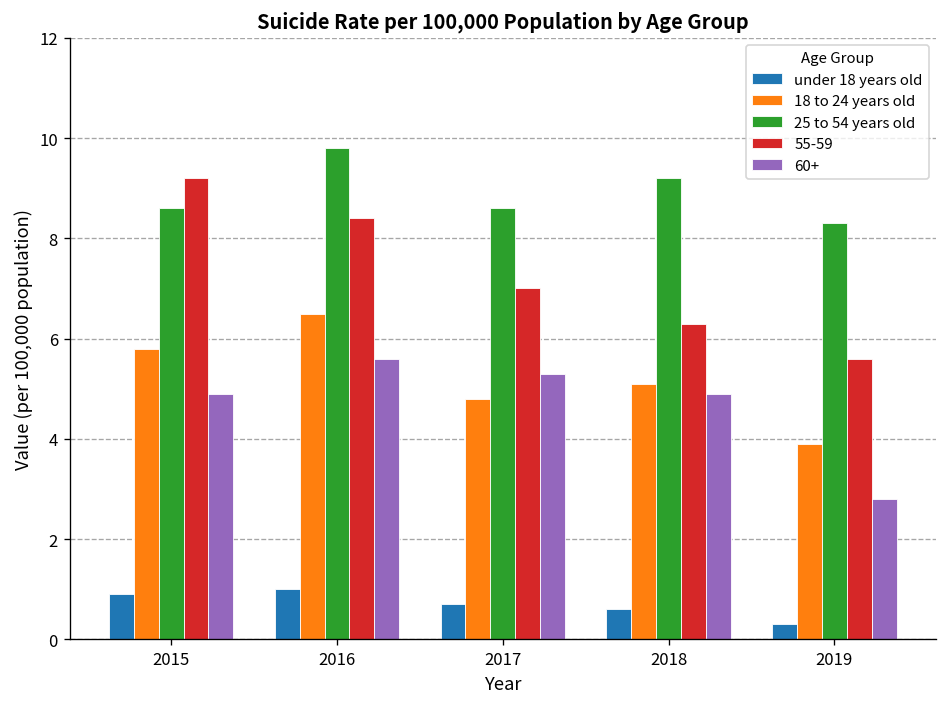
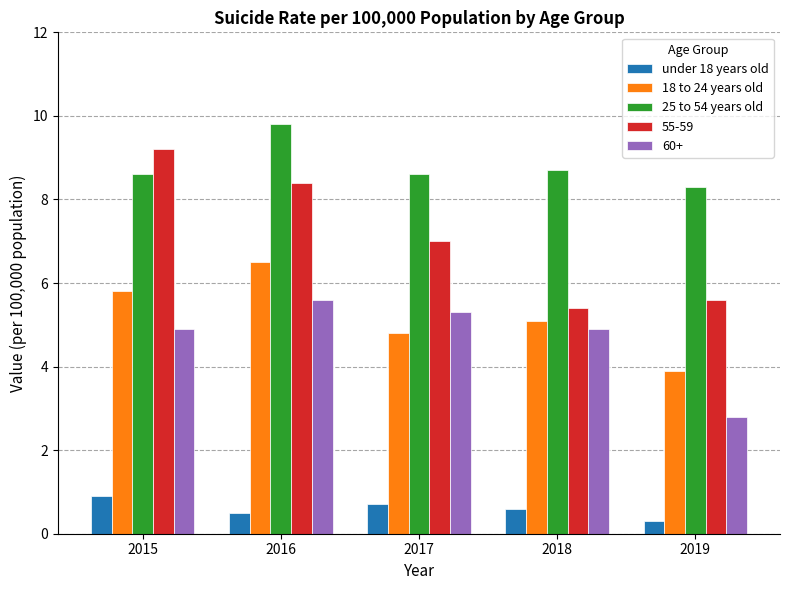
  {
    "under 18 years old": {
      "2015": 0.9,
-     "2016": 1.0,
+     "2016": 0.5,
      "2017": 0.7,
      "2018": 0.6,
      "2019": 0.3
    },
    "18 to 24 years old": {
      "2015": 5.8,
      "2016": 6.5,
      "2017": 4.8,
      "2018": 5.1,
      "2019": 3.9
    },
    "25 to 54 years old": {
      "2015": 8.6,
      "2016": 9.8,
      "2017": 8.6,
-     "2018": 9.2,
+     "2018": 8.7,
      "2019": 8.3
    },
    "55-59": {
      "2015": 9.2,
      "2016": 8.4,
      "2017": 7.0,
-     "2018": 6.3,
+     "2018": 5.4,
      "2019": 5.6
    },
    "60+": {
      "2015": 4.9,
      "2016": 5.6,
      "2017": 5.3,
      "2018": 4.9,
      "2019": 2.8
    }
  }
